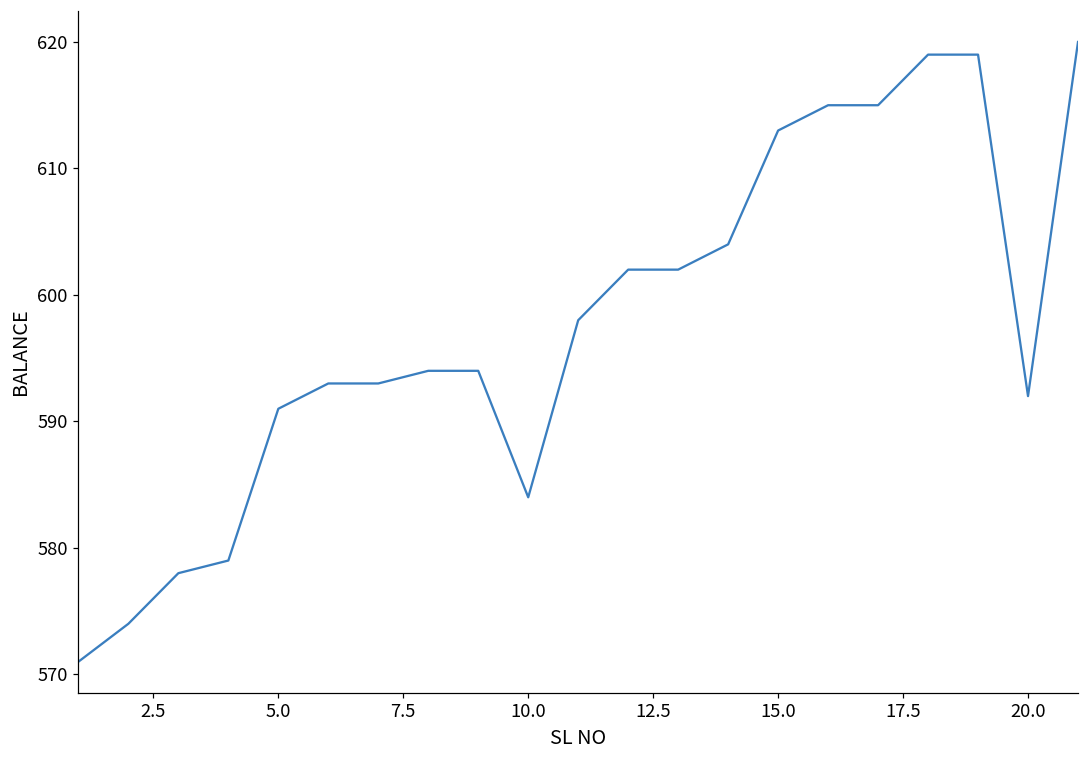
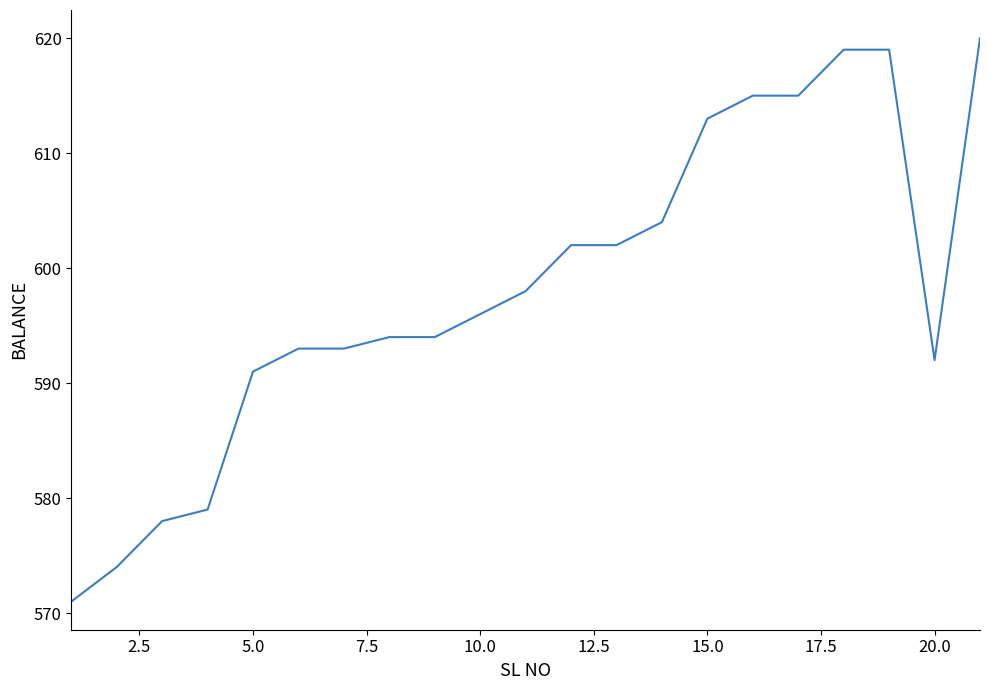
  {
    "5.0": 591,
-   "10.0": 584,
+   "10.0": 596,
    "15.0": 613,
    "20.0": 592
  }
